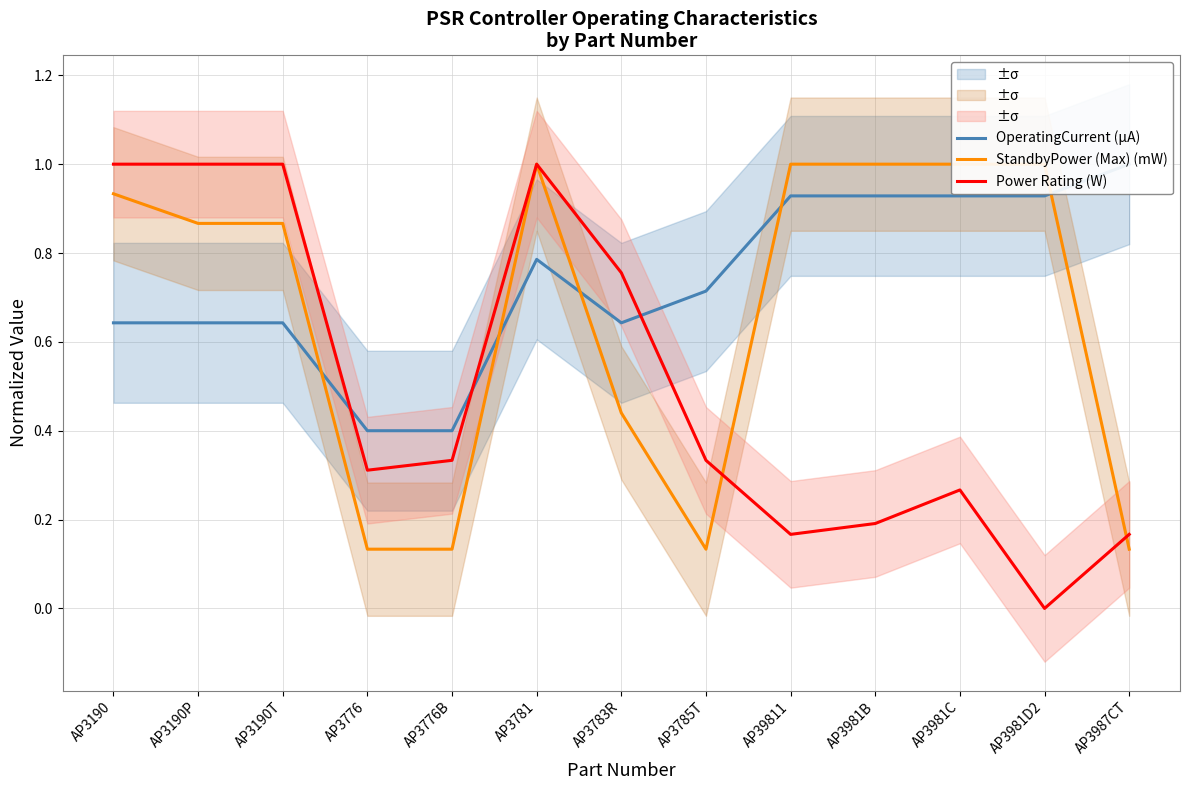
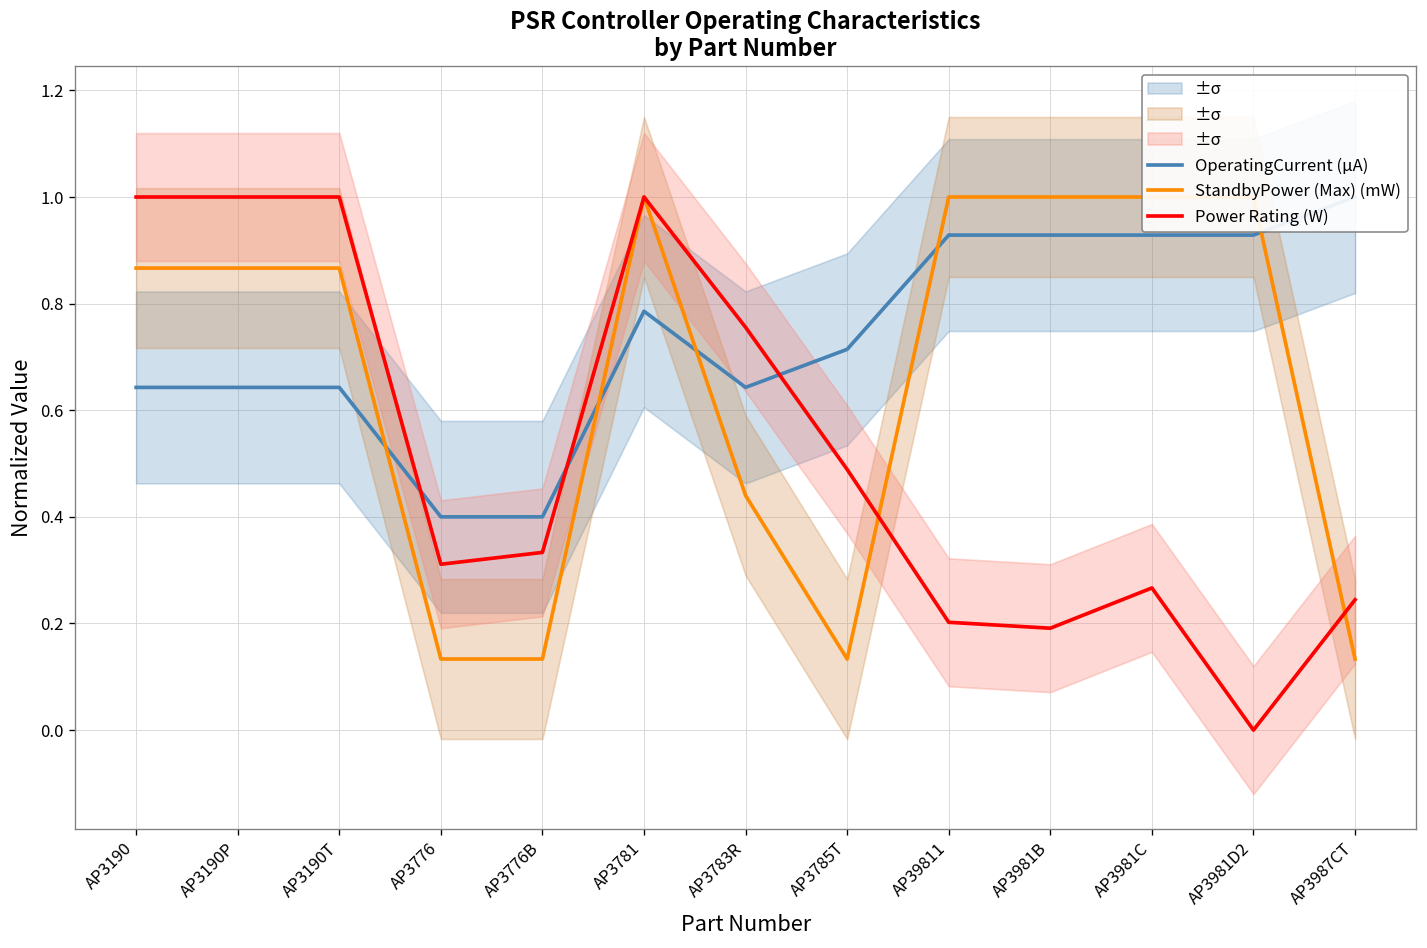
  {
    "StandbyPower (Max) (mW)": {
-     "AP3190": 0.93,
+     "AP3190": 0.87,
      "AP3190P": 0.87,
      "AP3190T": 0.87,
      "AP3776": 0.13,
      "AP3776B": 0.13,
      "AP3783R": 0.44,
      "AP3785T": 0.13,
      "AP39811": 1.00,
      "AP3981B": 1.00,
      "AP3987CT": 0.13
    },
    "Power Rating (W)": {
      "AP3190": 1.00,
      "AP3190P": 1.00,
      "AP3190T": 1.00,
      "AP3776": 0.31,
      "AP3776B": 0.33,
      "AP3783R": 0.76,
-     "AP3785T": 0.33,
-     "AP39811": 0.17,
+     "AP3785T": 0.49,
+     "AP39811": 0.20,
      "AP3981B": 0.19,
      "AP3981C": 0.27,
      "AP3981D2": 0.00,
-     "AP3987CT": 0.17
+     "AP3987CT": 0.24
    }
  }
